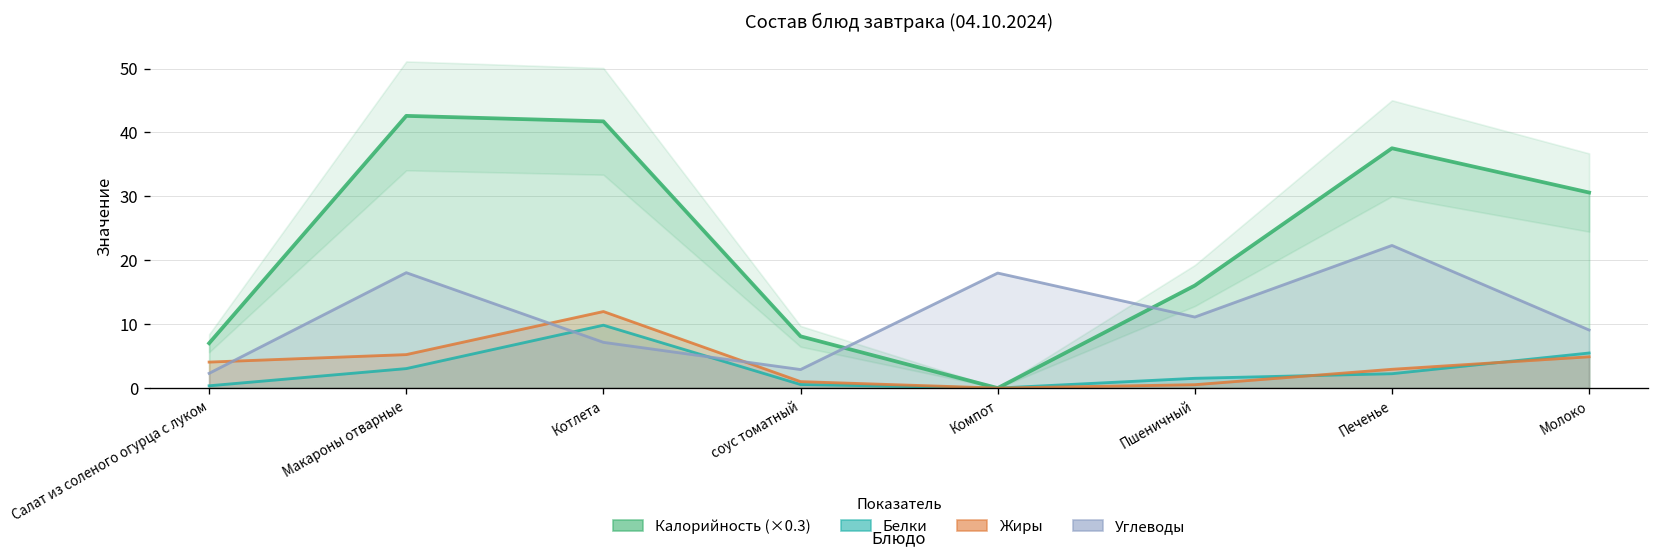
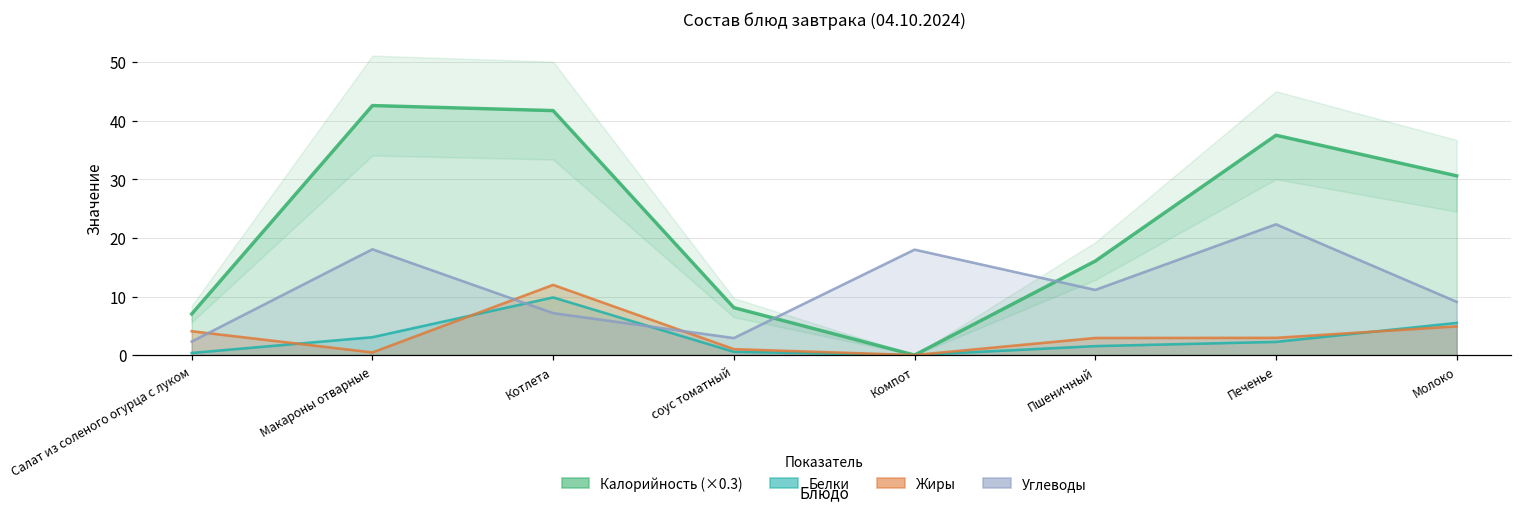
  {
    "Жиры": {
      "Салат из соленого огурца с луком": 4,
-     "Макароны отварные": 5,
+     "Макароны отварные": 0,
      "Котлета": 12,
-     "Пшеничный": 1,
+     "Пшеничный": 3,
      "Печенье": 3,
      "Молоко": 5
    }
  }
